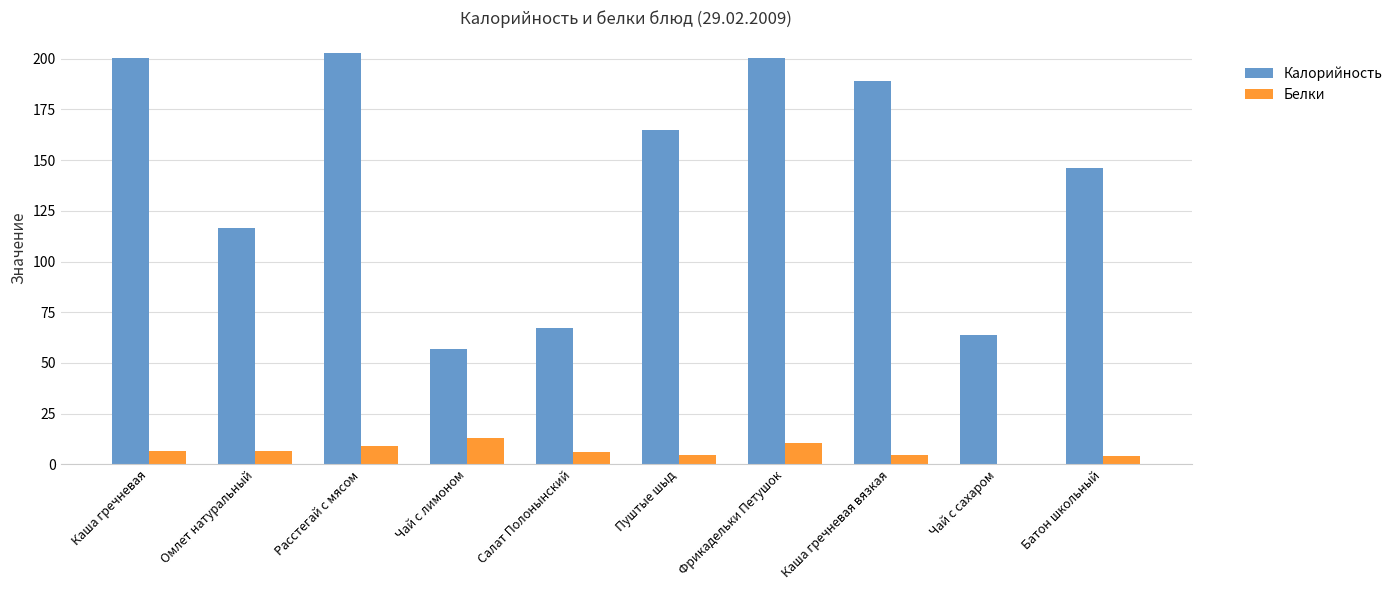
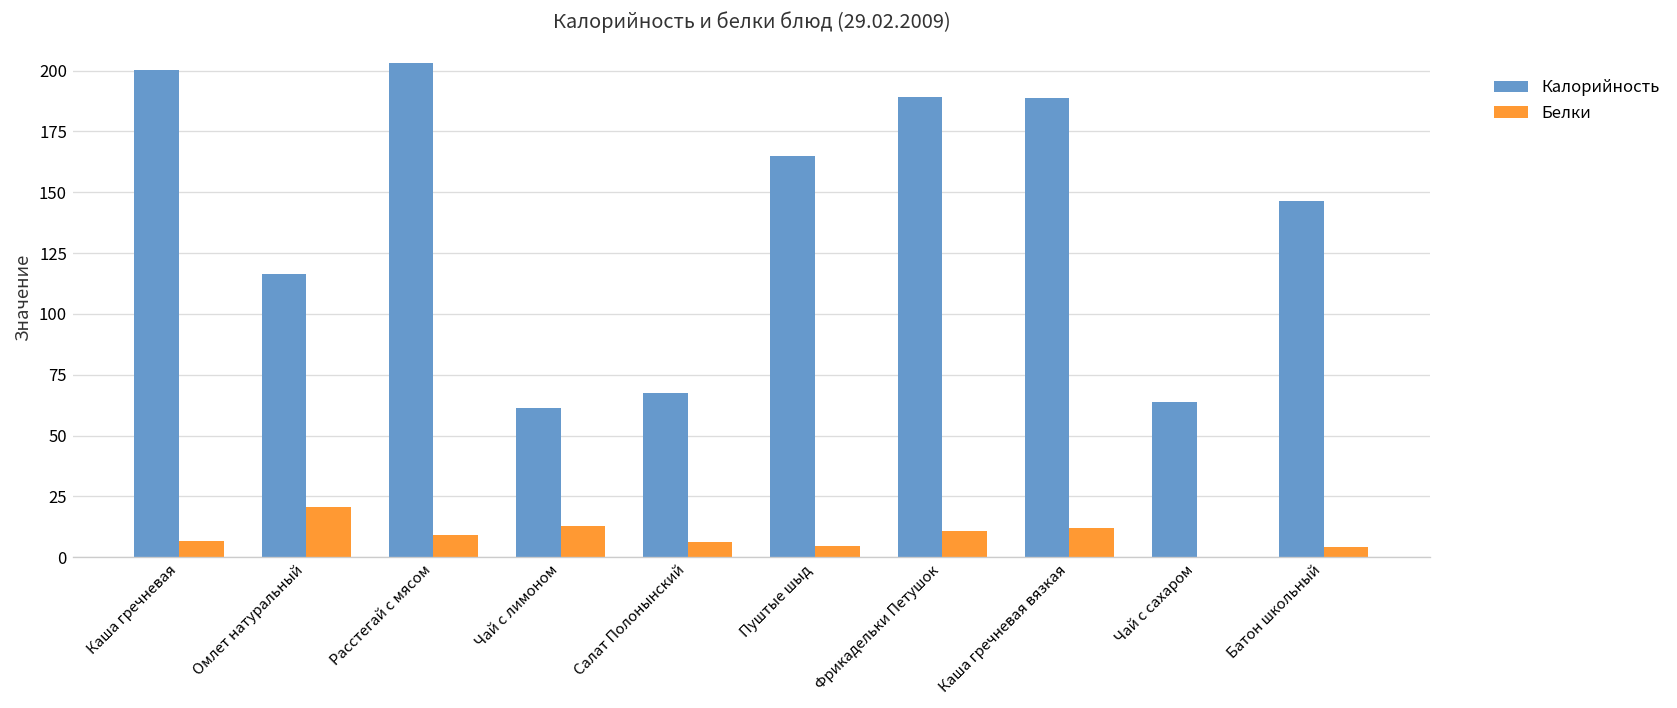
  {
    "Калорийность": {
      "Каша гречневая": 200,
      "Омлет натуральный": 117,
      "Расстегай с мясом": 203,
-     "Чай с лимоном": 57,
+     "Чай с лимоном": 61,
      "Салат Полонынский": 67,
      "Пуштые шыд": 165,
-     "Фрикадельки Петушок": 200,
+     "Фрикадельки Петушок": 189,
      "Каша гречневая вязкая": 189,
      "Чай с сахаром": 64,
      "Батон школьный": 146
    },
    "Белки": {
      "Каша гречневая": 7,
-     "Омлет натуральный": 7,
+     "Омлет натуральный": 21,
      "Расстегай с мясом": 9,
      "Чай с лимоном": 13,
      "Салат Полонынский": 6,
      "Пуштые шыд": 5,
      "Фрикадельки Петушок": 11,
-     "Каша гречневая вязкая": 5,
+     "Каша гречневая вязкая": 12,
      "Батон школьный": 4
    }
  }
